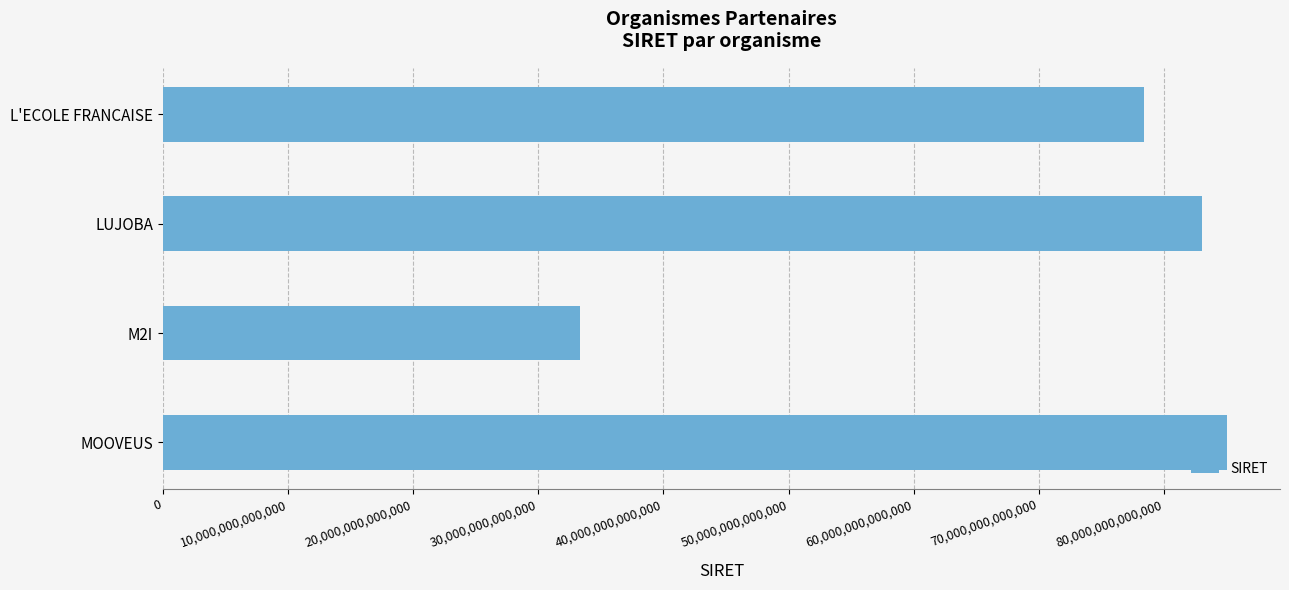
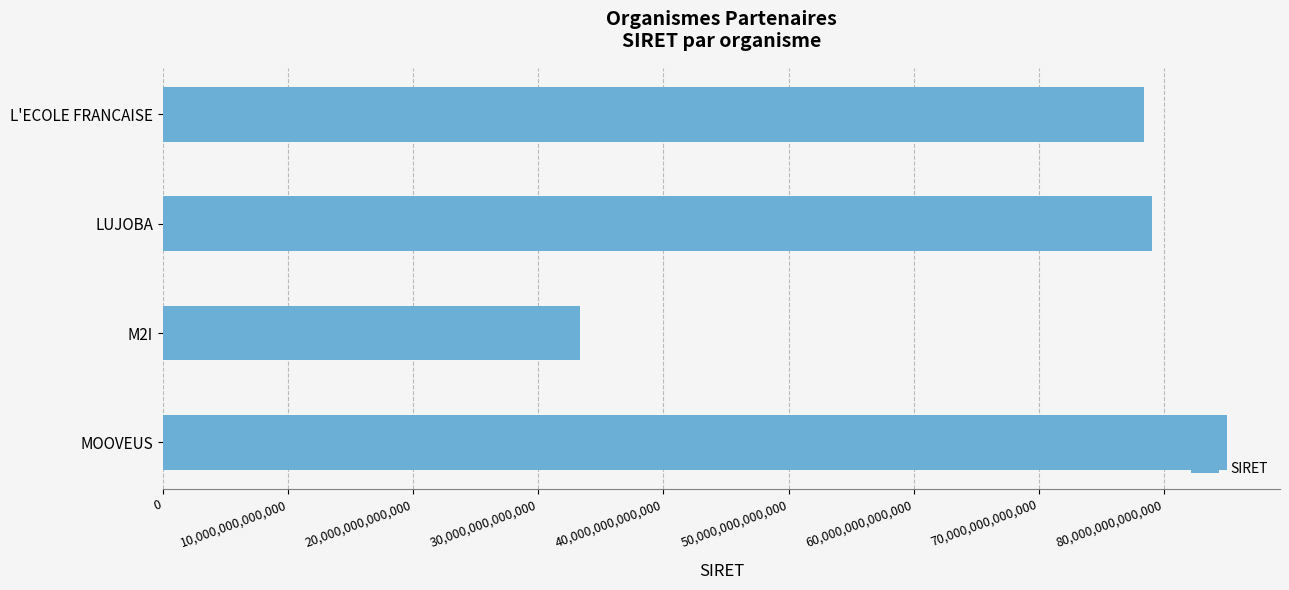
  {
    "L'ECOLE FRANCAISE": "78,400,000,000,000",
-   "LUJOBA": "83,000,000,000,000",
+   "LUJOBA": "79,000,000,000,000",
    "M2I": "33,400,000,000,000",
    "MOOVEUS": "85,000,000,000,000"
  }
